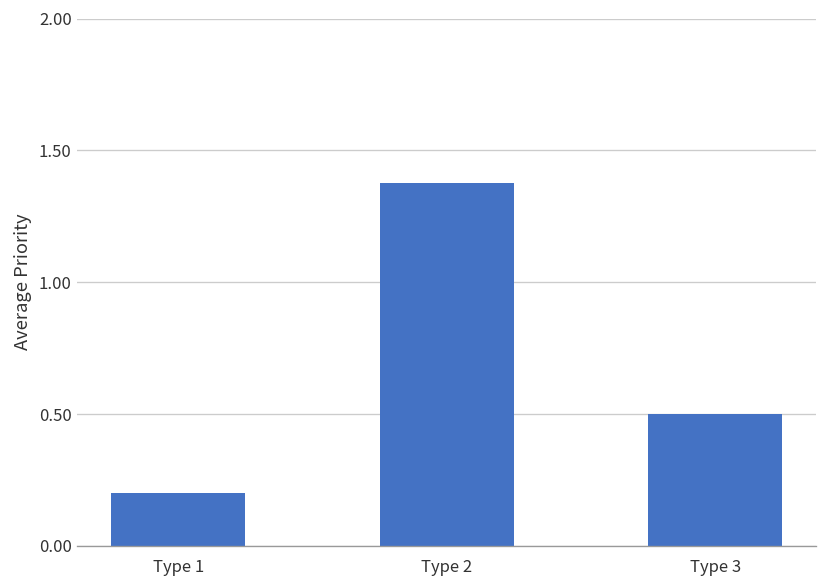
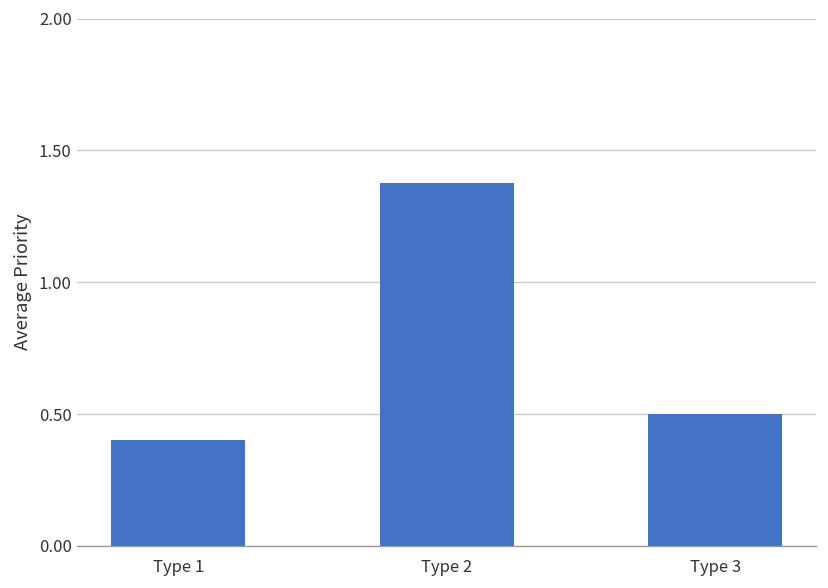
  {
-   "Type 1": 0.2,
+   "Type 1": 0.4,
    "Type 2": 1.38,
    "Type 3": 0.5
  }
